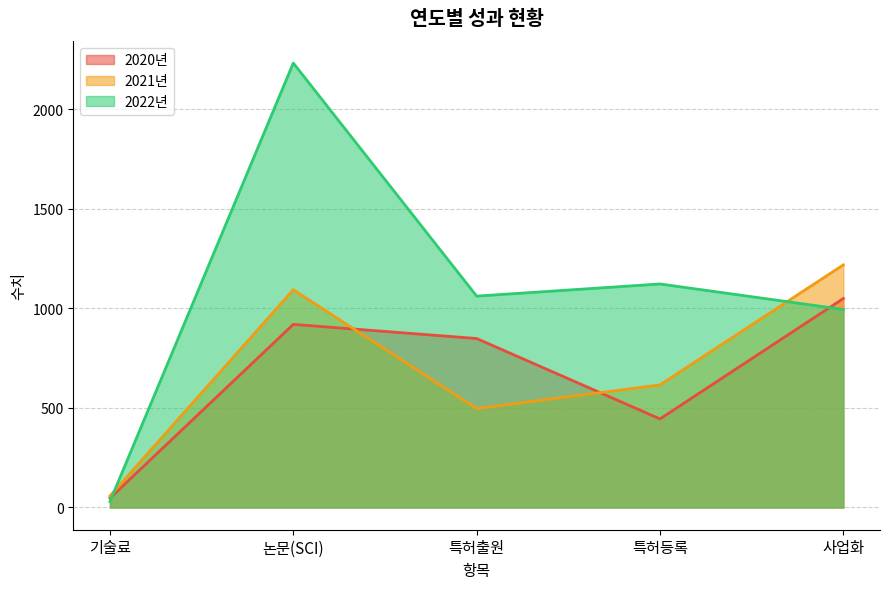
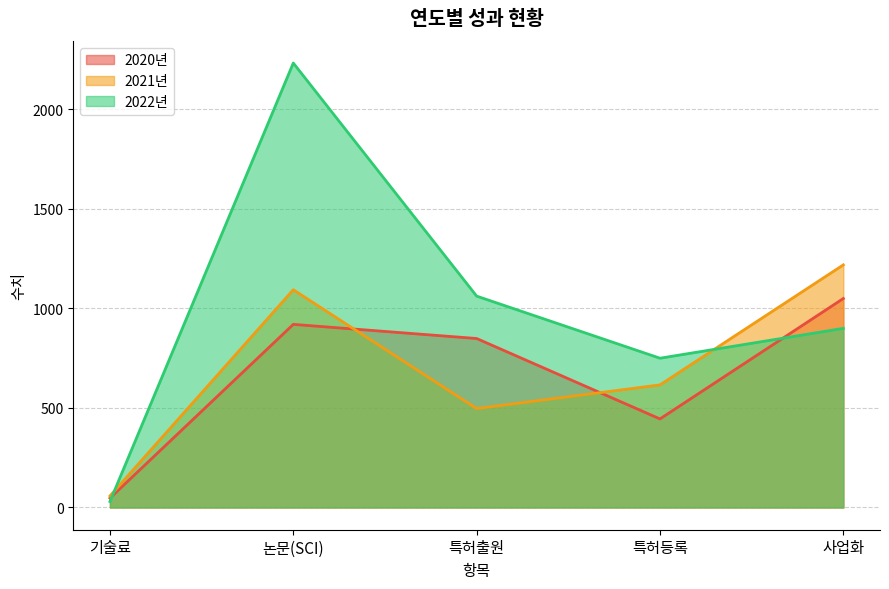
  {
    "2020년": {
      "논문(SCI)": 920,
      "특허출원": 850,
      "특허등록": 450,
      "사업화": 1050
    },
    "2021년": {
      "논문(SCI)": 1090,
      "특허출원": 500,
      "특허등록": 620,
      "사업화": 1220
    },
    "2022년": {
      "기술료": 30,
      "논문(SCI)": 2230,
      "특허출원": 1060,
-     "특허등록": 1120,
-     "사업화": 1000
+     "특허등록": 750,
+     "사업화": 900
    }
  }
